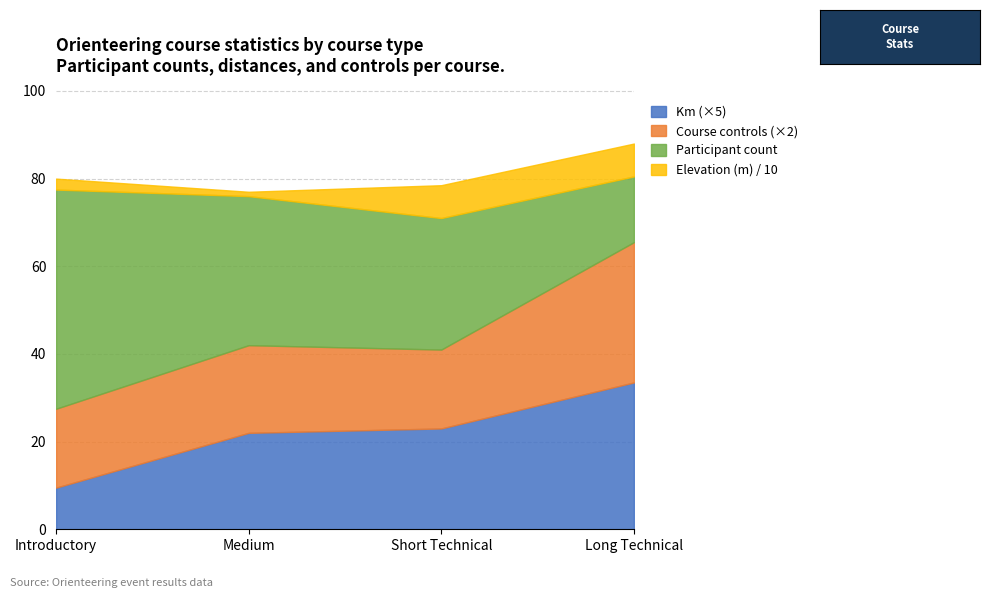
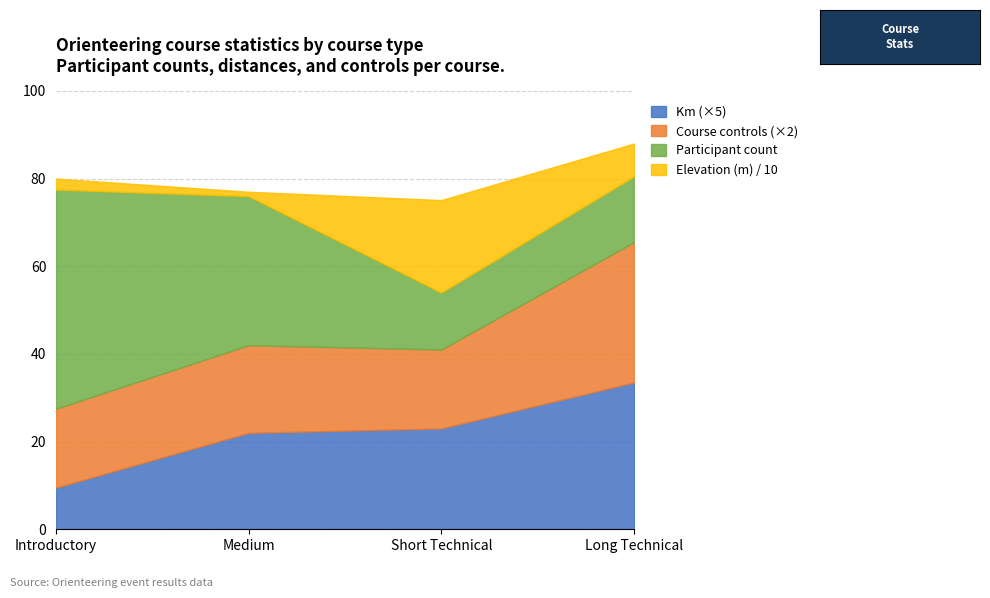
  {
    "Km (×5)": {
      "Introductory": 10,
      "Medium": 22,
      "Short Technical": 23,
      "Long Technical": 34
    },
    "Course controls (×2)": {
      "Introductory": 18,
      "Medium": 20,
      "Short Technical": 18,
      "Long Technical": 32
    },
    "Participant count": {
      "Introductory": 50,
      "Medium": 34,
-     "Short Technical": 30,
+     "Short Technical": 13,
      "Long Technical": 15
    },
    "Elevation (m) / 10": {
      "Introductory": 3,
      "Medium": 1,
-     "Short Technical": 8,
+     "Short Technical": 21,
      "Long Technical": 8
    }
  }
